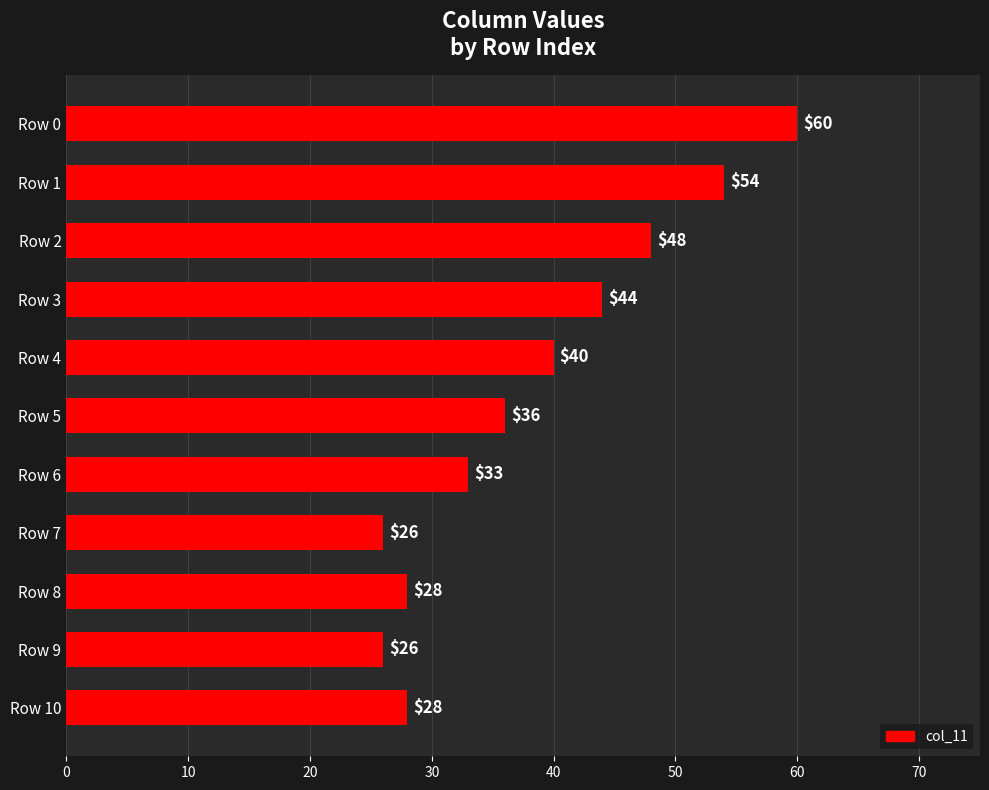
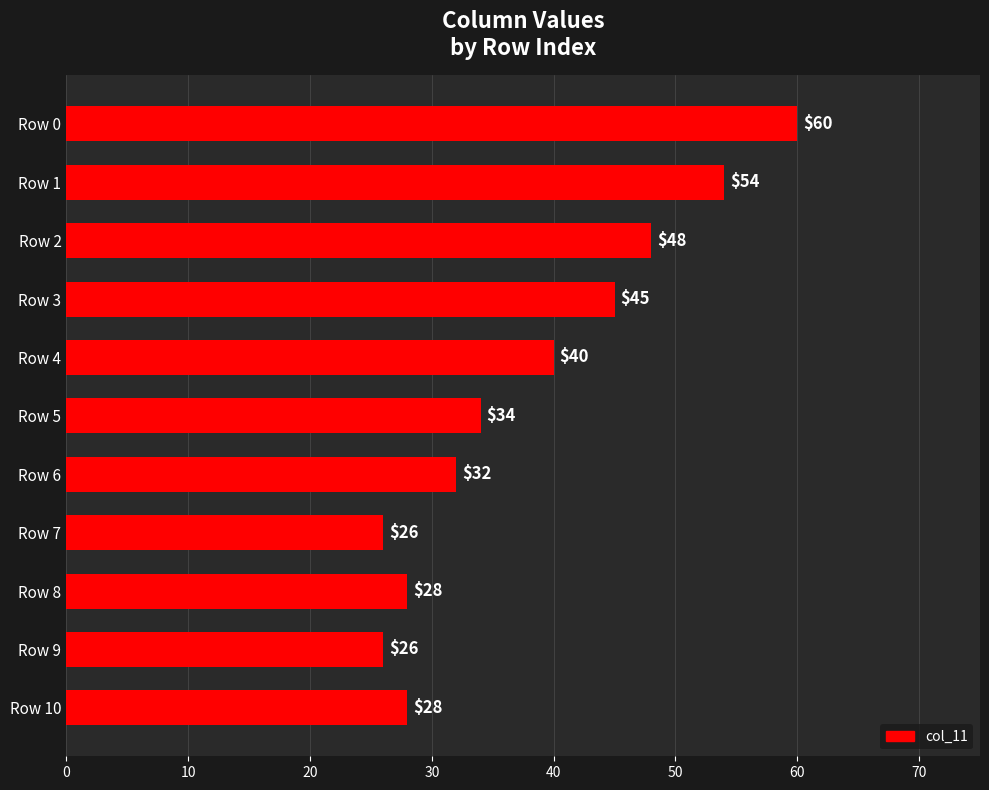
  {
    "Row 0": "$60",
    "Row 1": "$54",
    "Row 2": "$48",
-   "Row 3": "$44",
+   "Row 3": "$45",
    "Row 4": "$40",
-   "Row 5": "$36",
-   "Row 6": "$33",
+   "Row 5": "$34",
+   "Row 6": "$32",
    "Row 7": "$26",
    "Row 8": "$28",
    "Row 9": "$26",
    "Row 10": "$28"
  }
